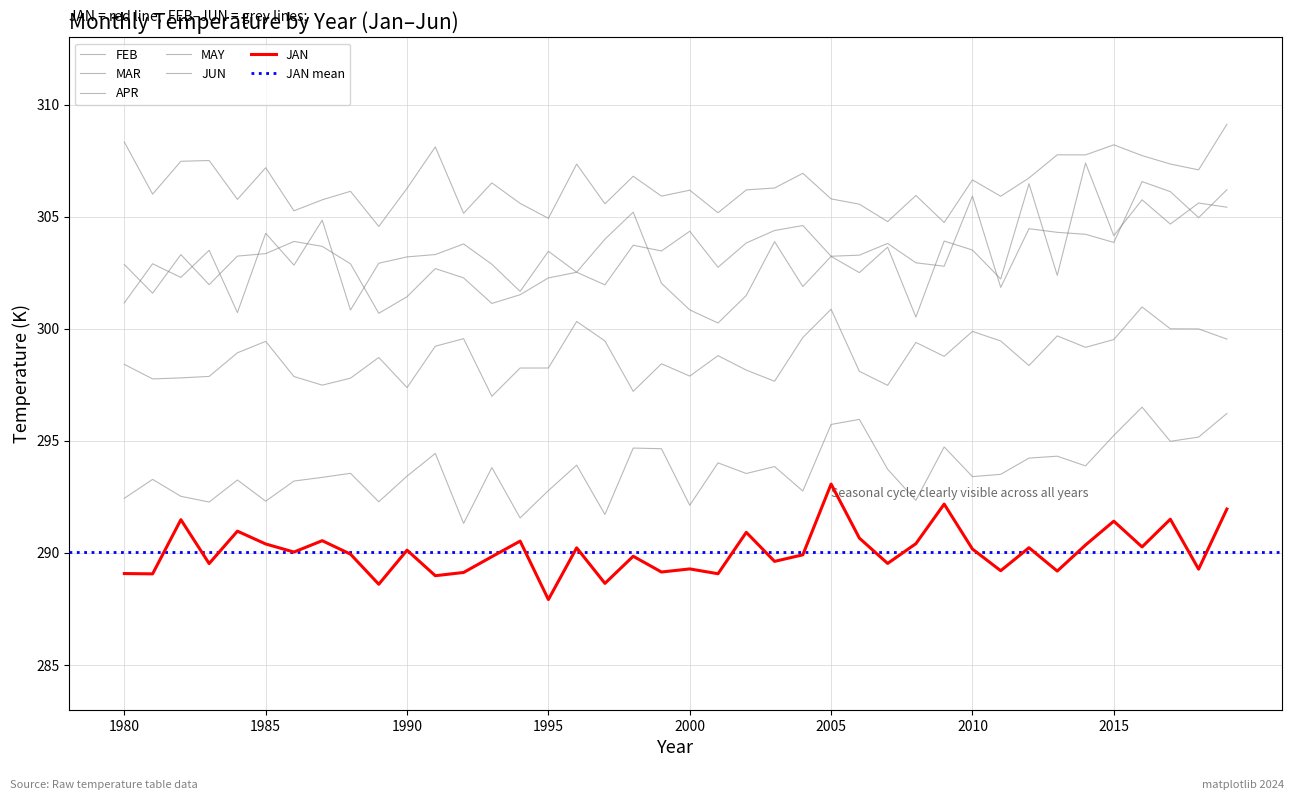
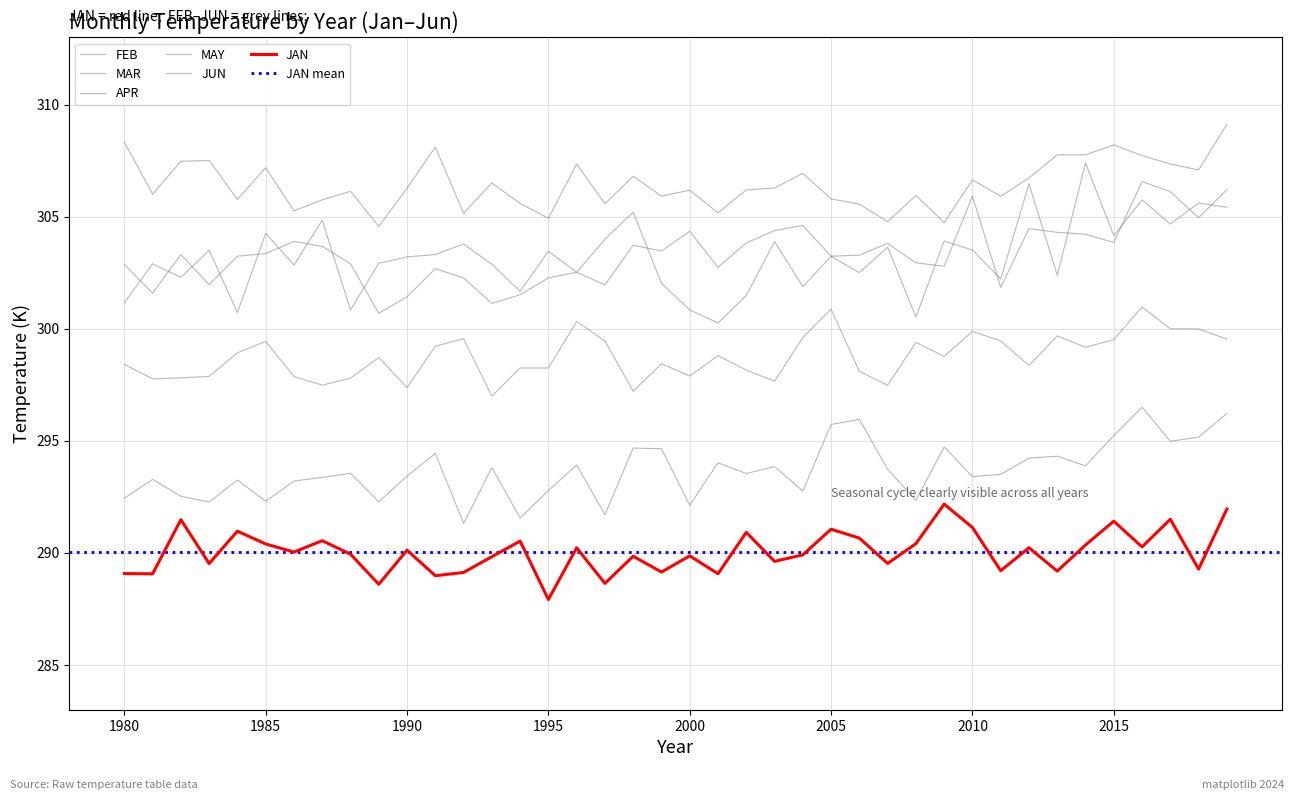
  {
    "JAN": {
      "1980": 289.1,
      "1985": 290.4,
      "1990": 290.1,
      "1995": 287.9,
-     "2000": 289.3,
-     "2005": 293.1,
-     "2010": 290.2,
+     "2000": 289.9,
+     "2005": 291.1,
+     "2010": 291.1,
      "2015": 291.4
    }
  }
